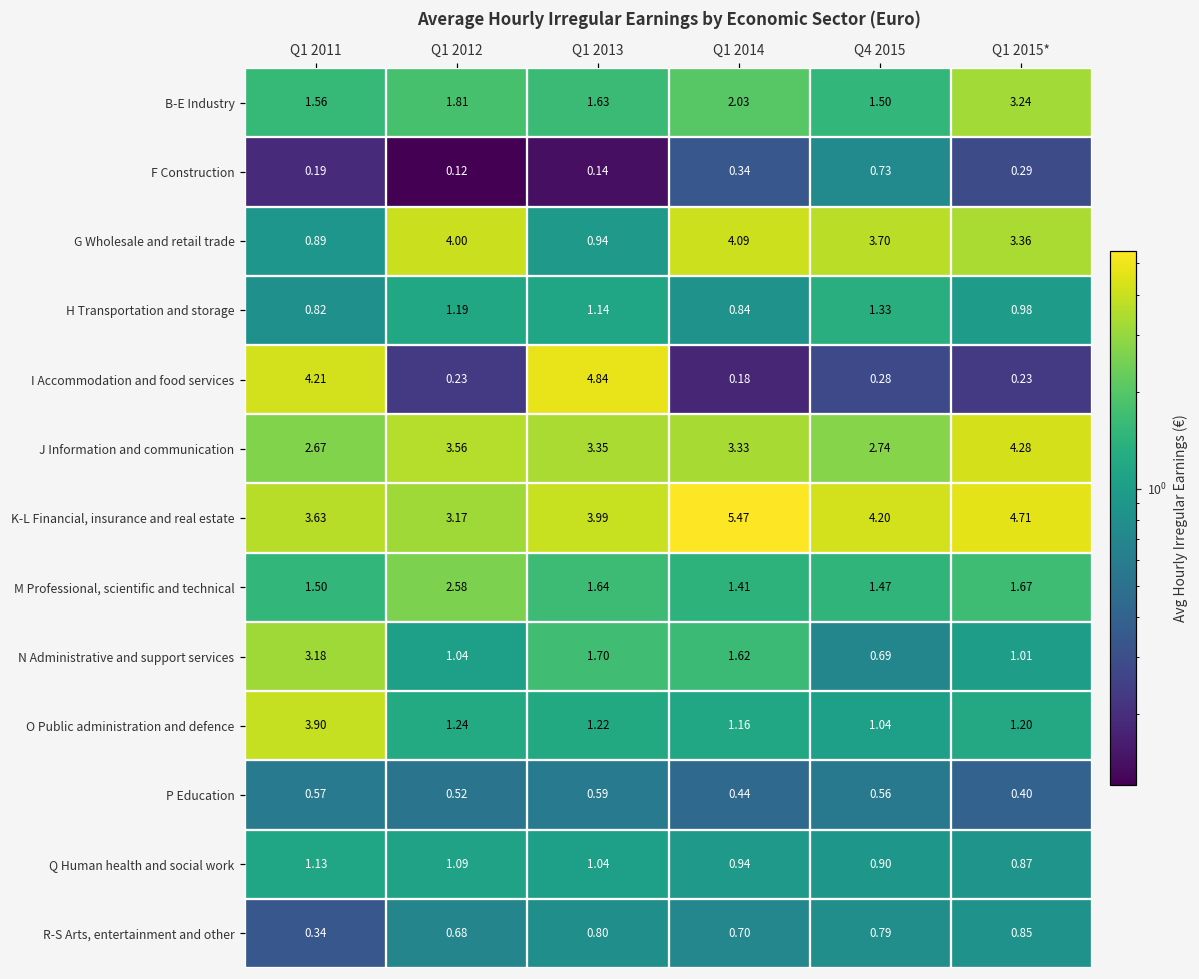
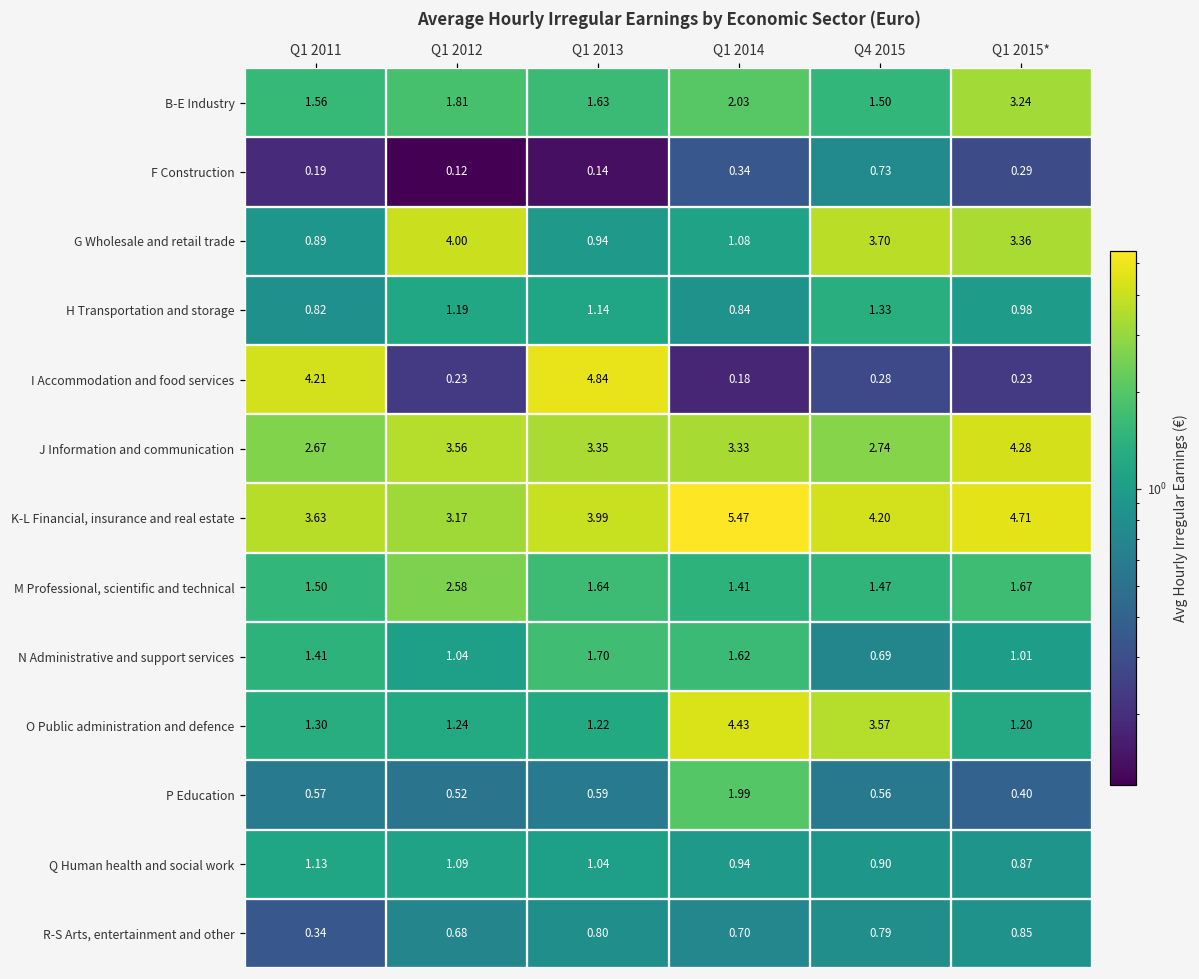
  {
    "B-E Industry": {
      "Q1 2011": 1.56,
      "Q1 2012": 1.81,
      "Q1 2013": 1.63,
      "Q1 2014": 2.03,
      "Q4 2015": 1.50,
      "Q1 2015*": 3.24
    },
    "F Construction": {
      "Q1 2011": 0.19,
      "Q1 2012": 0.12,
      "Q1 2013": 0.14,
      "Q1 2014": 0.34,
      "Q4 2015": 0.73,
      "Q1 2015*": 0.29
    },
    "G Wholesale and retail trade": {
      "Q1 2011": 0.89,
      "Q1 2012": 4.00,
      "Q1 2013": 0.94,
-     "Q1 2014": 4.09,
+     "Q1 2014": 1.08,
      "Q4 2015": 3.70,
      "Q1 2015*": 3.36
    },
    "H Transportation and storage": {
      "Q1 2011": 0.82,
      "Q1 2012": 1.19,
      "Q1 2013": 1.14,
      "Q1 2014": 0.84,
      "Q4 2015": 1.33,
      "Q1 2015*": 0.98
    },
    "I Accommodation and food services": {
      "Q1 2011": 4.21,
      "Q1 2012": 0.23,
      "Q1 2013": 4.84,
      "Q1 2014": 0.18,
      "Q4 2015": 0.28,
      "Q1 2015*": 0.23
    },
    "J Information and communication": {
      "Q1 2011": 2.67,
      "Q1 2012": 3.56,
      "Q1 2013": 3.35,
      "Q1 2014": 3.33,
      "Q4 2015": 2.74,
      "Q1 2015*": 4.28
    },
    "K-L Financial, insurance and real estate": {
      "Q1 2011": 3.63,
      "Q1 2012": 3.17,
      "Q1 2013": 3.99,
      "Q1 2014": 5.47,
      "Q4 2015": 4.20,
      "Q1 2015*": 4.71
    },
    "M Professional, scientific and technical": {
      "Q1 2011": 1.50,
      "Q1 2012": 2.58,
      "Q1 2013": 1.64,
      "Q1 2014": 1.41,
      "Q4 2015": 1.47,
      "Q1 2015*": 1.67
    },
    "N Administrative and support services": {
-     "Q1 2011": 3.18,
+     "Q1 2011": 1.41,
      "Q1 2012": 1.04,
      "Q1 2013": 1.70,
      "Q1 2014": 1.62,
      "Q4 2015": 0.69,
      "Q1 2015*": 1.01
    },
    "O Public administration and defence": {
-     "Q1 2011": 3.90,
+     "Q1 2011": 1.30,
      "Q1 2012": 1.24,
      "Q1 2013": 1.22,
-     "Q1 2014": 1.16,
-     "Q4 2015": 1.04,
+     "Q1 2014": 4.43,
+     "Q4 2015": 3.57,
      "Q1 2015*": 1.20
    },
    "P Education": {
      "Q1 2011": 0.57,
      "Q1 2012": 0.52,
      "Q1 2013": 0.59,
-     "Q1 2014": 0.44,
+     "Q1 2014": 1.99,
      "Q4 2015": 0.56,
      "Q1 2015*": 0.40
    },
    "Q Human health and social work": {
      "Q1 2011": 1.13,
      "Q1 2012": 1.09,
      "Q1 2013": 1.04,
      "Q1 2014": 0.94,
      "Q4 2015": 0.90,
      "Q1 2015*": 0.87
    },
    "R-S Arts, entertainment and other": {
      "Q1 2011": 0.34,
      "Q1 2012": 0.68,
      "Q1 2013": 0.80,
      "Q1 2014": 0.70,
      "Q4 2015": 0.79,
      "Q1 2015*": 0.85
    }
  }
